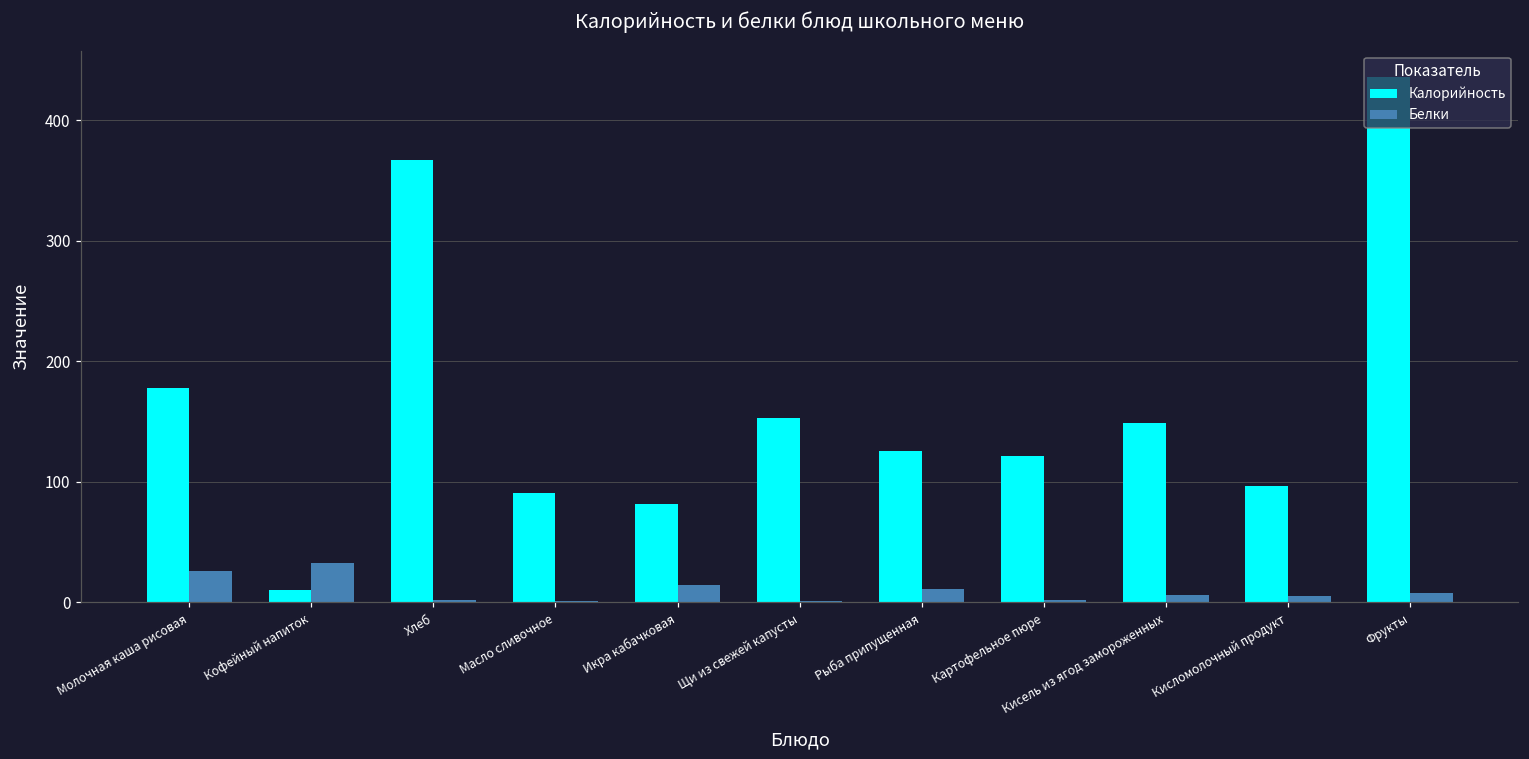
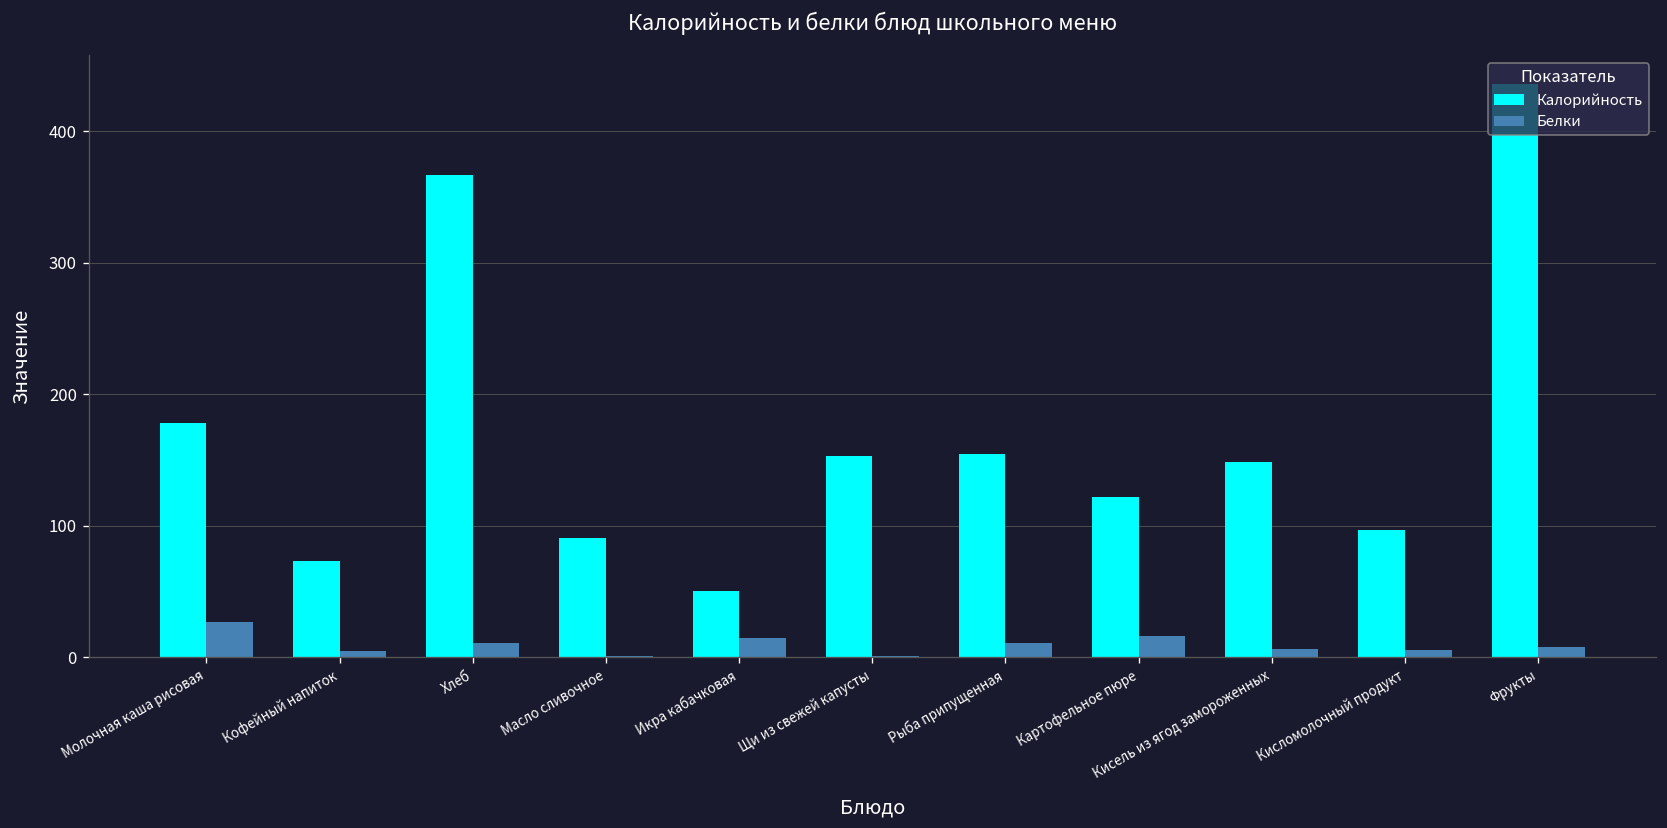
  {
    "Калорийность": {
      "Молочная каша рисовая": 178,
-     "Кофейный напиток": 10,
+     "Кофейный напиток": 73,
      "Хлеб": 367,
      "Масло сливочное": 91,
-     "Икра кабачковая": 82,
+     "Икра кабачковая": 51,
      "Щи из свежей капусты": 153,
-     "Рыба припущенная": 125,
+     "Рыба припущенная": 154,
      "Картофельное пюре": 122,
      "Кисель из ягод замороженных": 149,
      "Кисломолочный продукт": 97
    },
    "Белки": {
      "Молочная каша рисовая": 26,
-     "Кофейный напиток": 33,
-     "Хлеб": 2,
+     "Кофейный напиток": 5,
+     "Хлеб": 11,
      "Икра кабачковая": 14,
      "Рыба припущенная": 11,
-     "Картофельное пюре": 2,
+     "Картофельное пюре": 16,
      "Кисель из ягод замороженных": 6,
      "Кисломолочный продукт": 6,
      "Фрукты": 8
    }
  }
